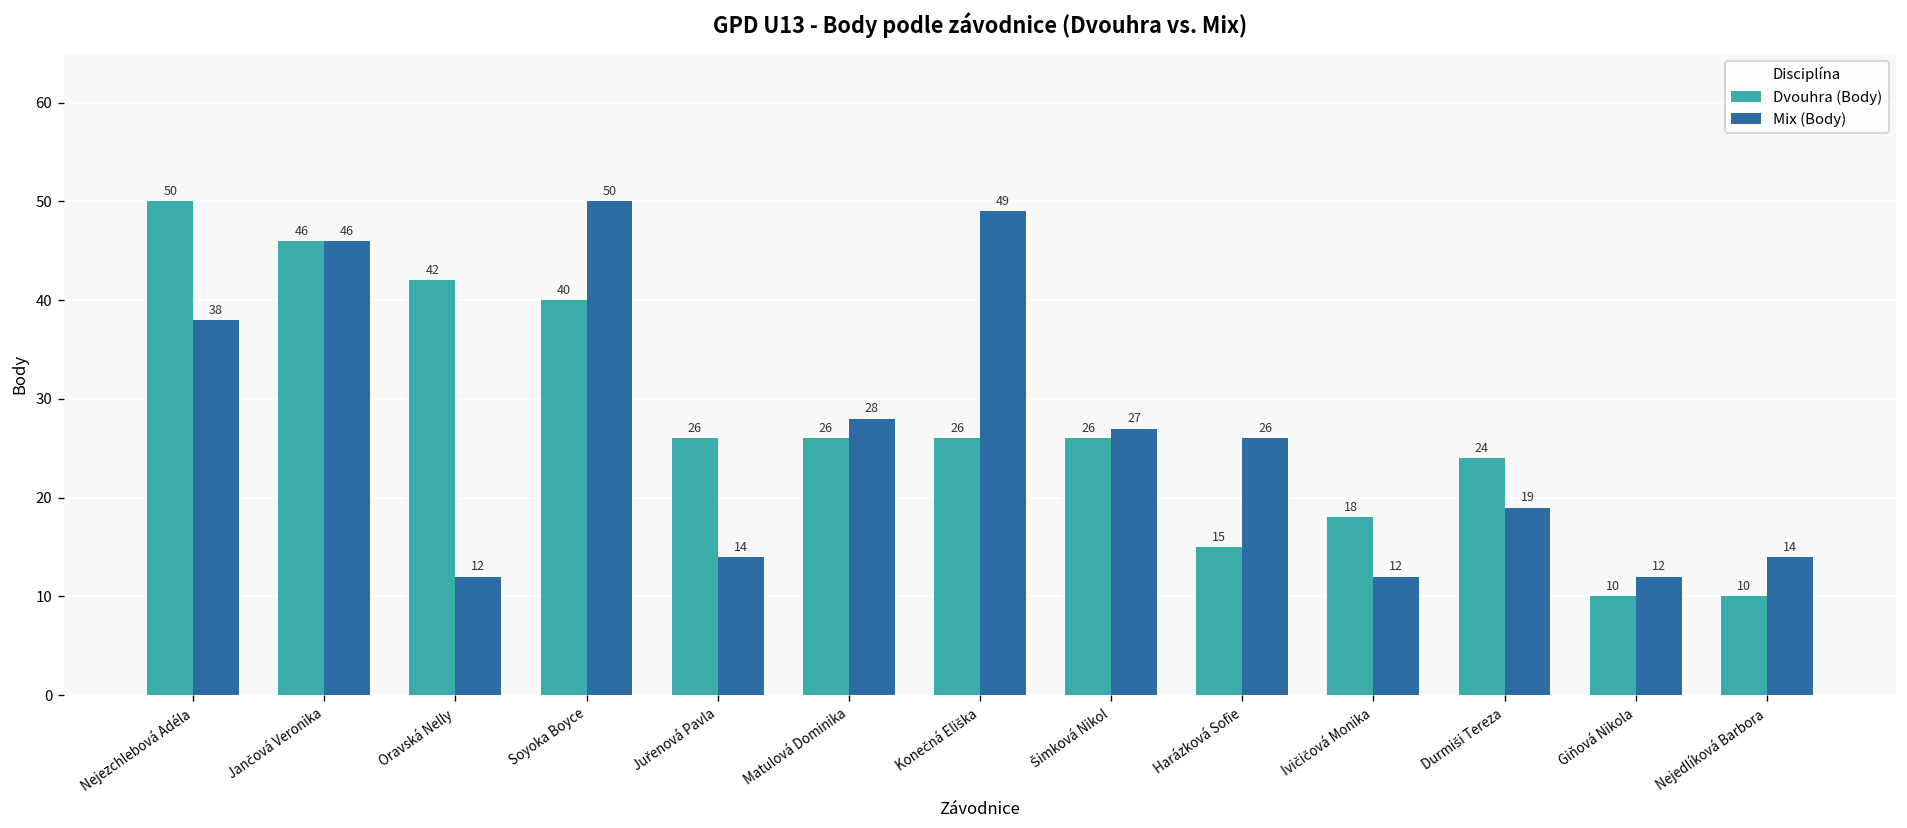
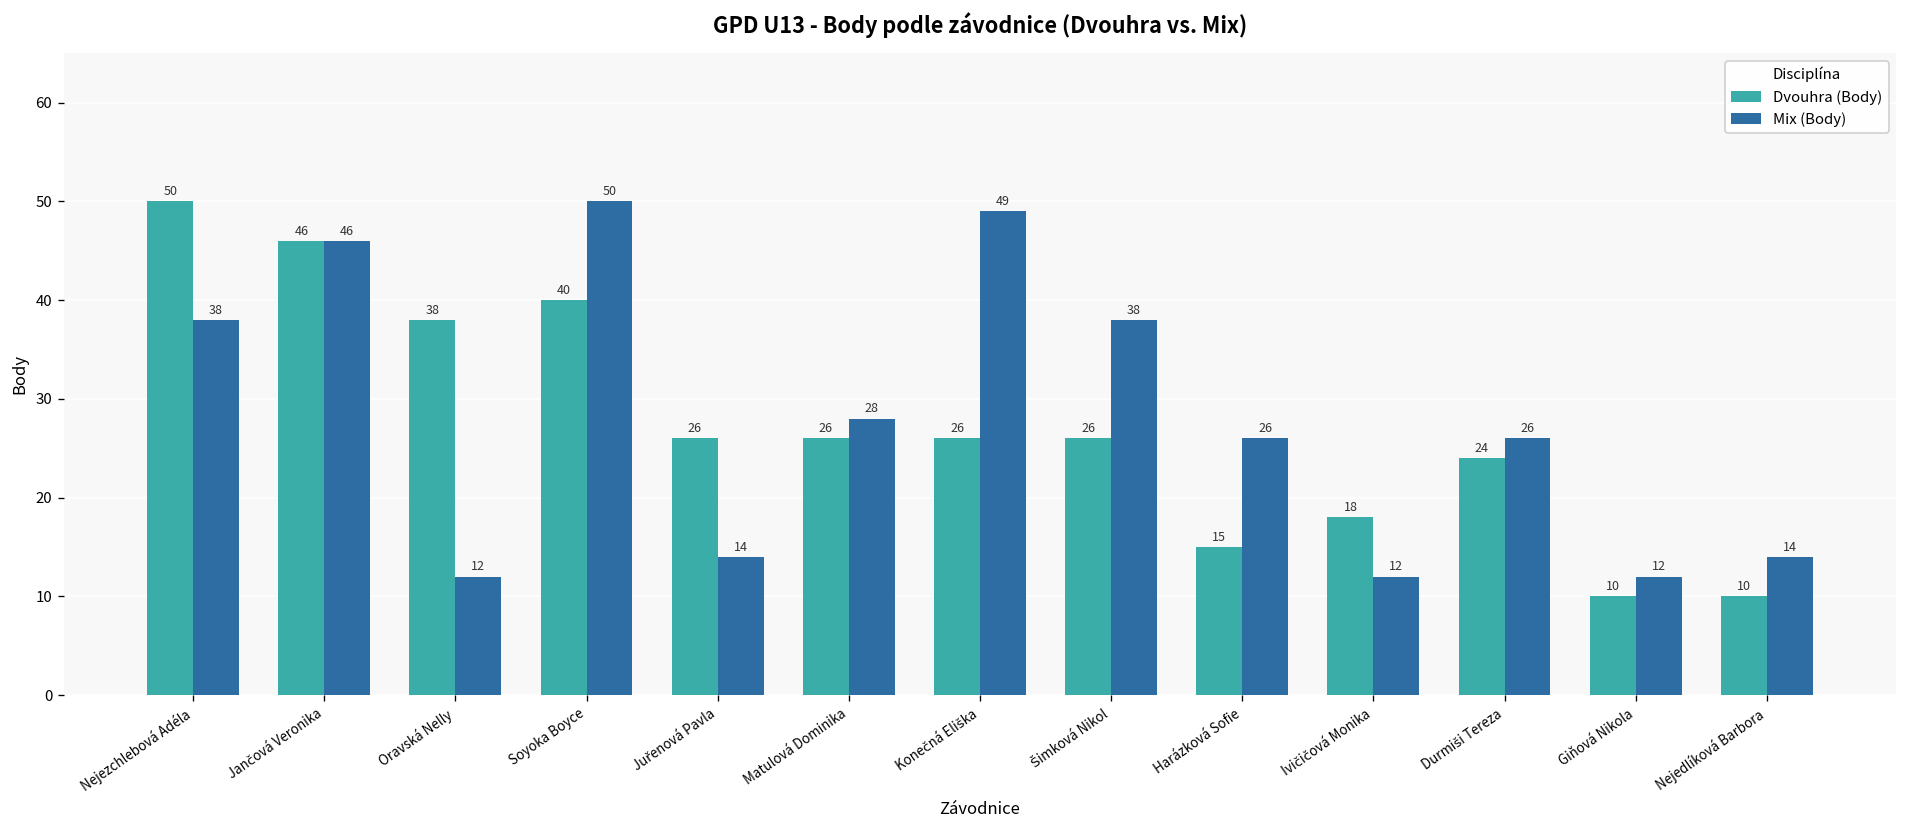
  {
    "Dvouhra (Body)": {
      "Nejezchlebová Adéla": 50,
      "Jančová Veronika": 46,
-     "Oravská Nelly": 42,
+     "Oravská Nelly": 38,
      "Soyoka Boyce": 40,
      "Juřenová Pavla": 26,
      "Matulová Dominika": 26,
      "Konečná Eliška": 26,
      "Šimková Nikol": 26,
      "Harázková Sofie": 15,
      "Ivičičová Monika": 18,
      "Durmiši Tereza": 24,
      "Giňová Nikola": 10,
      "Nejedlíková Barbora": 10
    },
    "Mix (Body)": {
      "Nejezchlebová Adéla": 38,
      "Jančová Veronika": 46,
      "Oravská Nelly": 12,
      "Soyoka Boyce": 50,
      "Juřenová Pavla": 14,
      "Matulová Dominika": 28,
      "Konečná Eliška": 49,
-     "Šimková Nikol": 27,
+     "Šimková Nikol": 38,
      "Harázková Sofie": 26,
      "Ivičičová Monika": 12,
-     "Durmiši Tereza": 19,
+     "Durmiši Tereza": 26,
      "Giňová Nikola": 12,
      "Nejedlíková Barbora": 14
    }
  }
